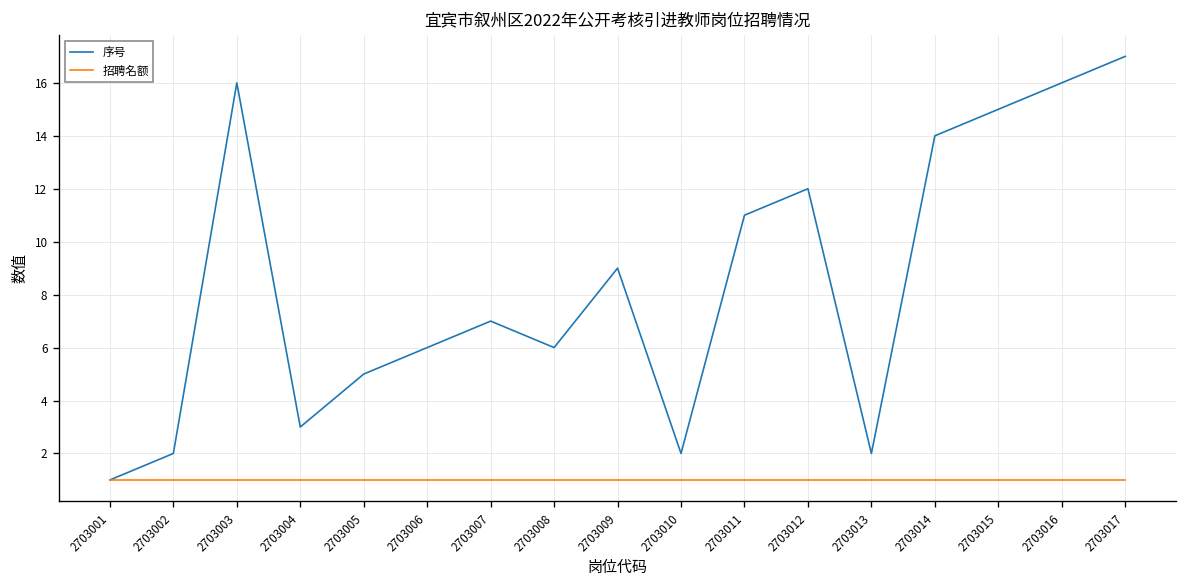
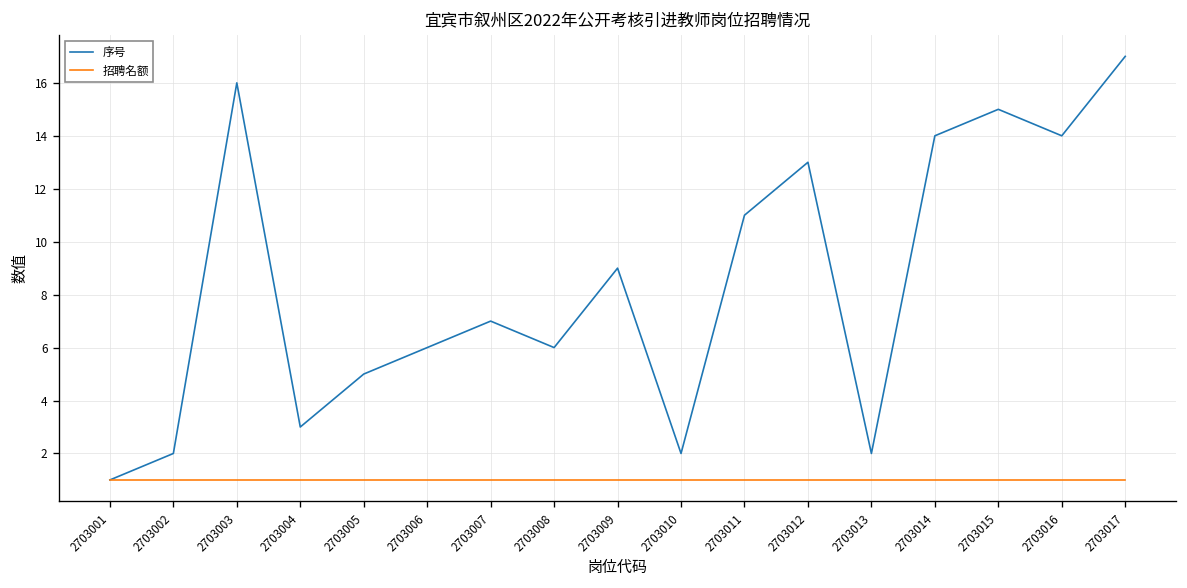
  {
    "序号": {
      "2703002": 2,
      "2703003": 16,
      "2703004": 3,
      "2703005": 5,
      "2703006": 6,
      "2703007": 7,
      "2703008": 6,
      "2703009": 9,
      "2703010": 2,
      "2703011": 11,
-     "2703012": 12,
+     "2703012": 13,
      "2703013": 2,
      "2703014": 14,
      "2703015": 15,
-     "2703016": 16,
+     "2703016": 14,
      "2703017": 17
    },
    "招聘名额": {
      "2703002": 1,
      "2703003": 1,
      "2703004": 1,
      "2703005": 1,
      "2703006": 1,
      "2703007": 1,
      "2703008": 1,
      "2703009": 1,
      "2703010": 1,
      "2703011": 1,
      "2703012": 1,
      "2703013": 1,
      "2703014": 1,
      "2703015": 1,
      "2703016": 1,
      "2703017": 1
    }
  }
